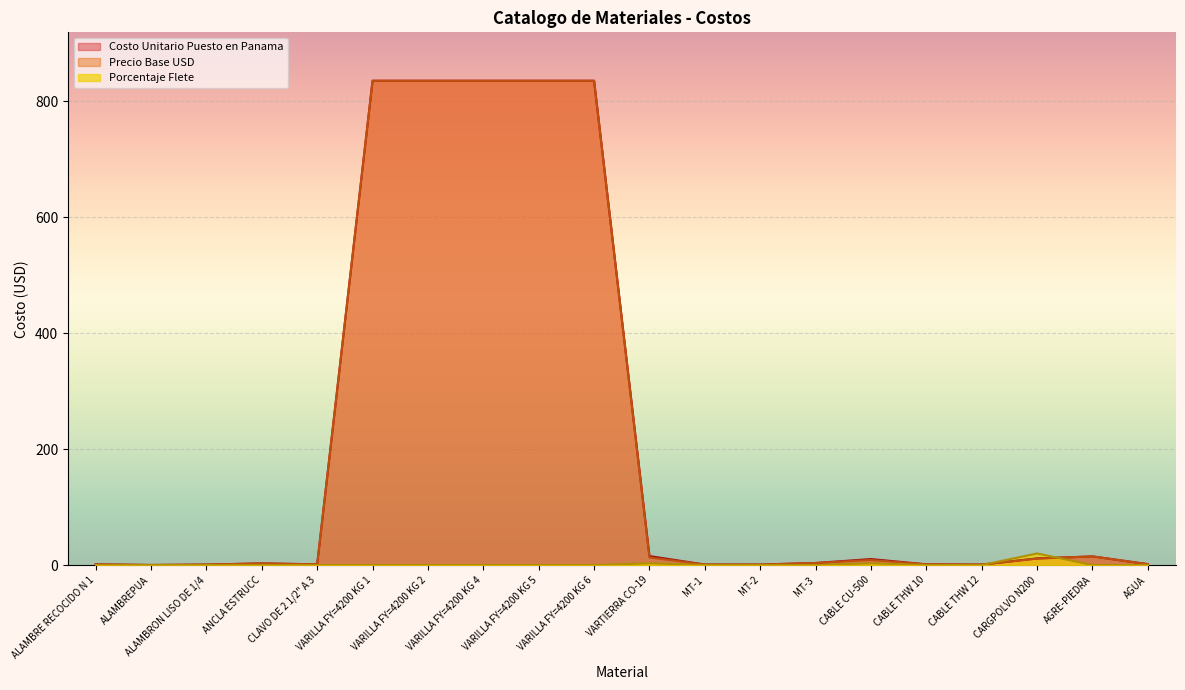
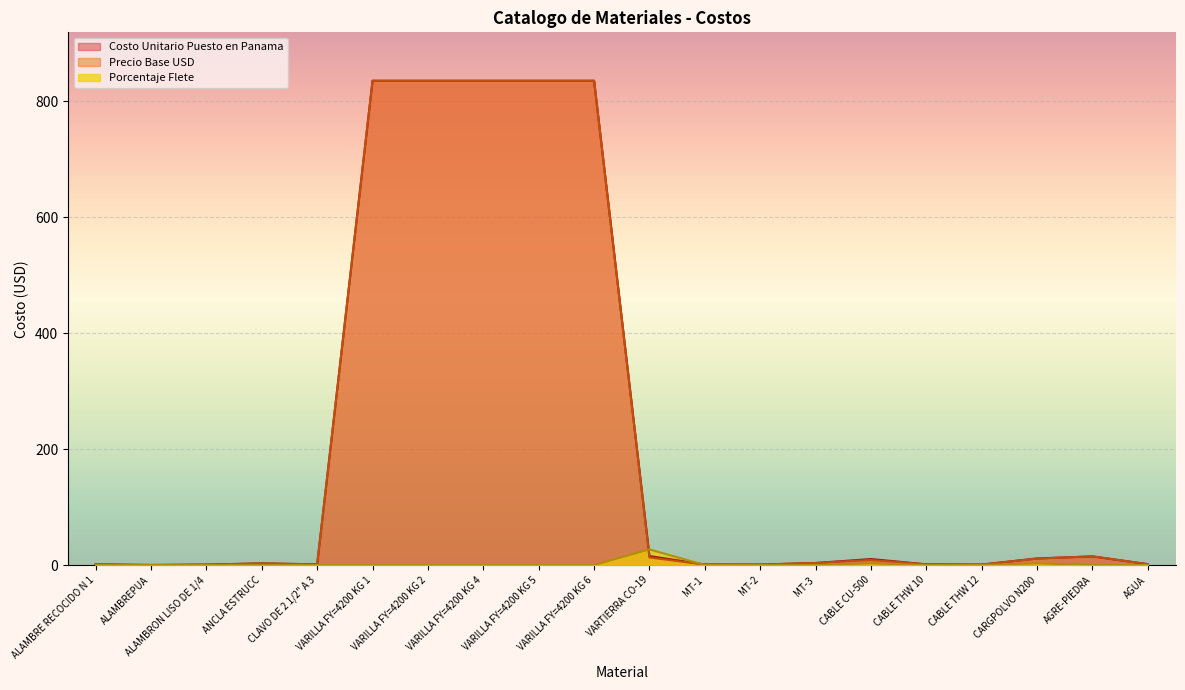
  {
    "Porcentaje Flete": {
      "VARILLA FY=4200 KG 1": 0,
      "VARILLA FY=4200 KG 2": 0,
      "VARILLA FY=4200 KG 4": 0,
      "VARILLA FY=4200 KG 5": 0,
      "VARILLA FY=4200 KG 6": 0,
-     "VARTIERRA CO-19": 0,
+     "VARTIERRA CO-19": 30,
      "CABLE CU-500": 0,
-     "CARGPOLVO N200": 20,
+     "CARGPOLVO N200": 0,
      "AGRE-PIEDRA": 0
    }
  }
